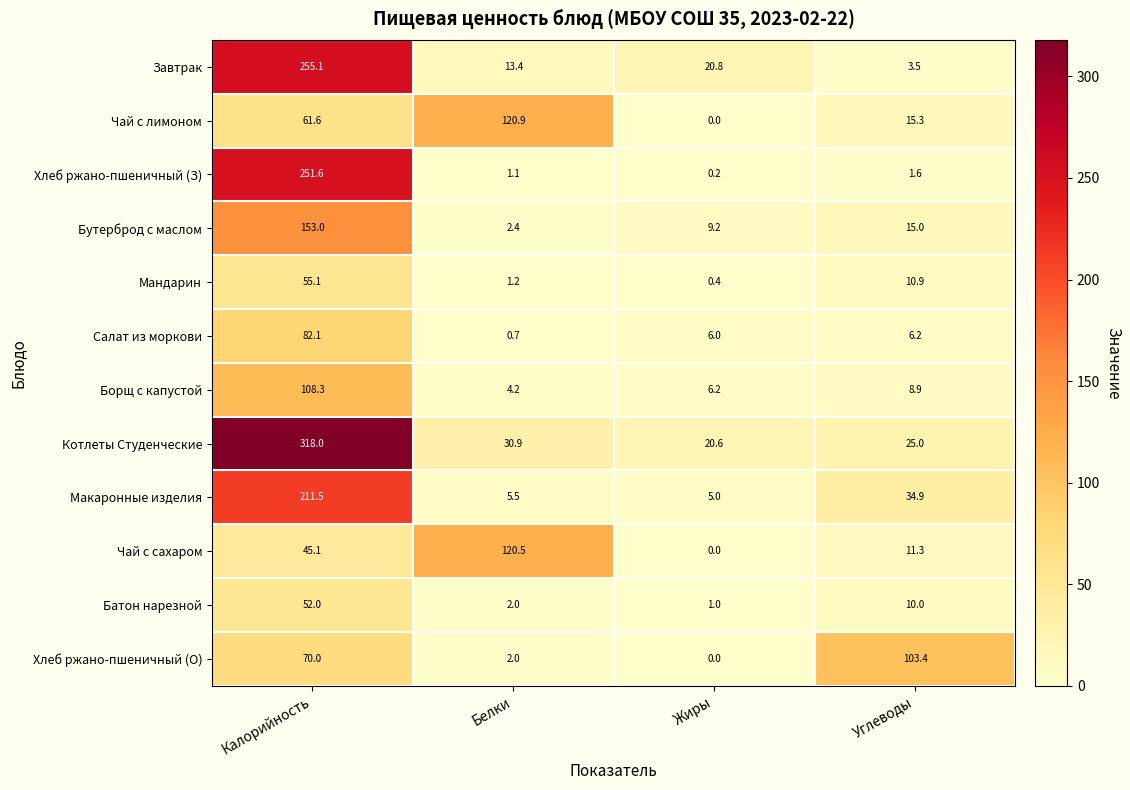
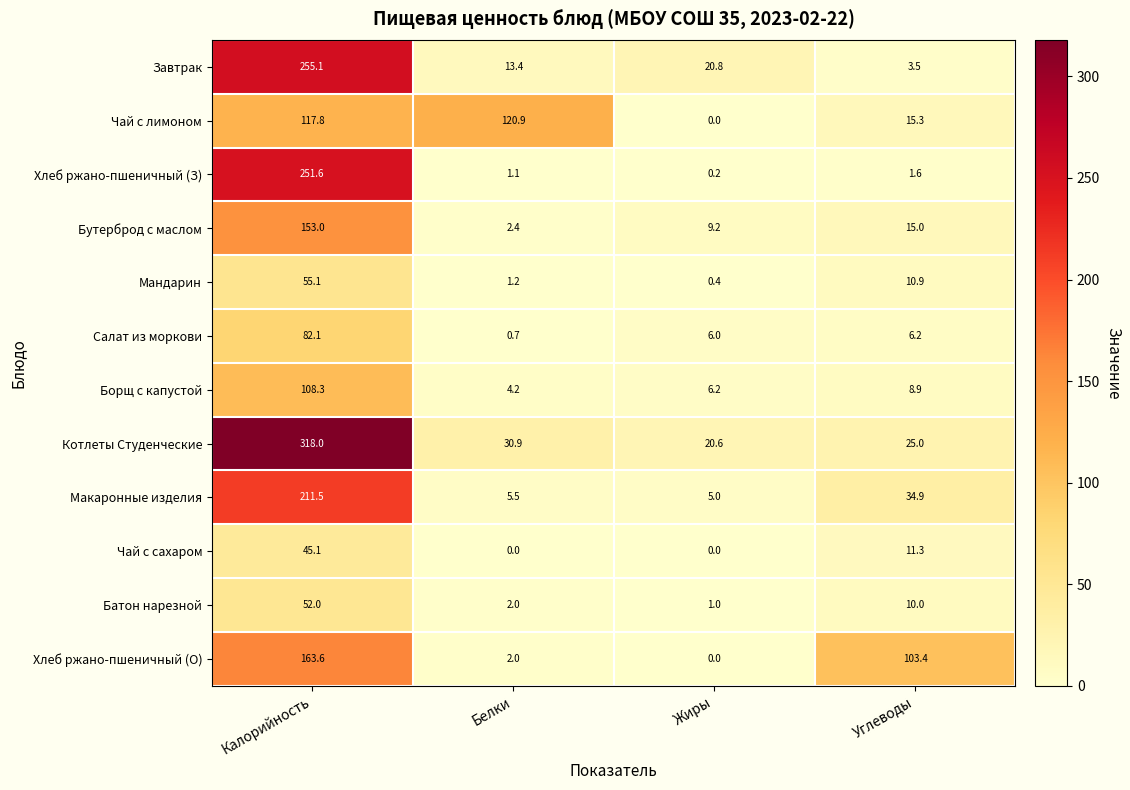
  {
    "Завтрак": {
      "Калорийность": 255.1,
      "Белки": 13.4,
      "Жиры": 20.8,
      "Углеводы": 3.5
    },
    "Чай с лимоном": {
-     "Калорийность": 61.6,
+     "Калорийность": 117.8,
      "Белки": 120.9,
      "Жиры": 0.0,
      "Углеводы": 15.3
    },
    "Хлеб ржано-пшеничный (З)": {
      "Калорийность": 251.6,
      "Белки": 1.1,
      "Жиры": 0.2,
      "Углеводы": 1.6
    },
    "Бутерброд с маслом": {
      "Калорийность": 153.0,
      "Белки": 2.4,
      "Жиры": 9.2,
      "Углеводы": 15.0
    },
    "Мандарин": {
      "Калорийность": 55.1,
      "Белки": 1.2,
      "Жиры": 0.4,
      "Углеводы": 10.9
    },
    "Салат из моркови": {
      "Калорийность": 82.1,
      "Белки": 0.7,
      "Жиры": 6.0,
      "Углеводы": 6.2
    },
    "Борщ с капустой": {
      "Калорийность": 108.3,
      "Белки": 4.2,
      "Жиры": 6.2,
      "Углеводы": 8.9
    },
    "Котлеты Студенческие": {
      "Калорийность": 318.0,
      "Белки": 30.9,
      "Жиры": 20.6,
      "Углеводы": 25.0
    },
    "Макаронные изделия": {
      "Калорийность": 211.5,
      "Белки": 5.5,
      "Жиры": 5.0,
      "Углеводы": 34.9
    },
    "Чай с сахаром": {
      "Калорийность": 45.1,
-     "Белки": 120.5,
+     "Белки": 0.0,
      "Жиры": 0.0,
      "Углеводы": 11.3
    },
    "Батон нарезной": {
      "Калорийность": 52.0,
      "Белки": 2.0,
      "Жиры": 1.0,
      "Углеводы": 10.0
    },
    "Хлеб ржано-пшеничный (О)": {
-     "Калорийность": 70.0,
+     "Калорийность": 163.6,
      "Белки": 2.0,
      "Жиры": 0.0,
      "Углеводы": 103.4
    }
  }
